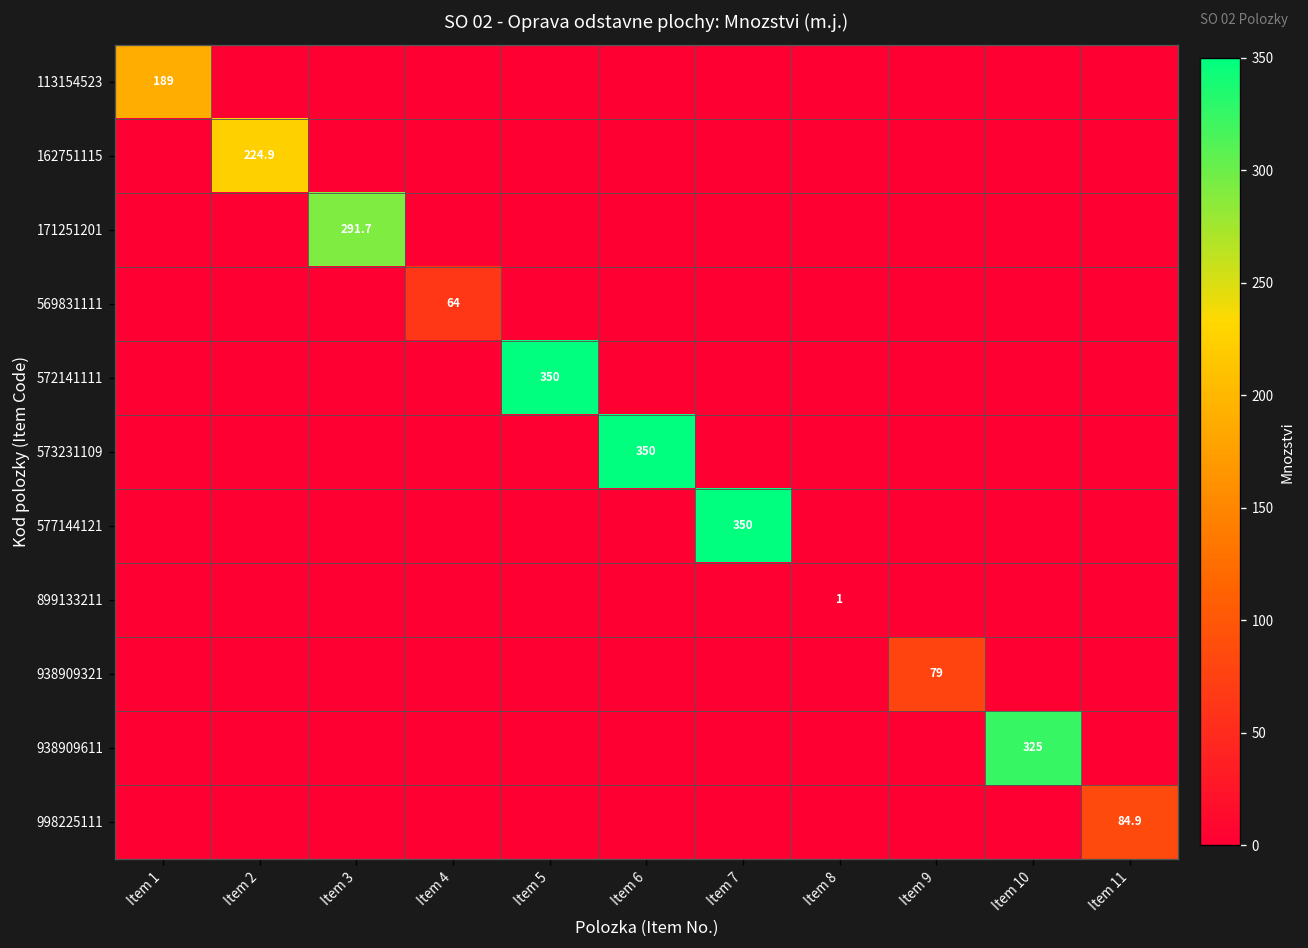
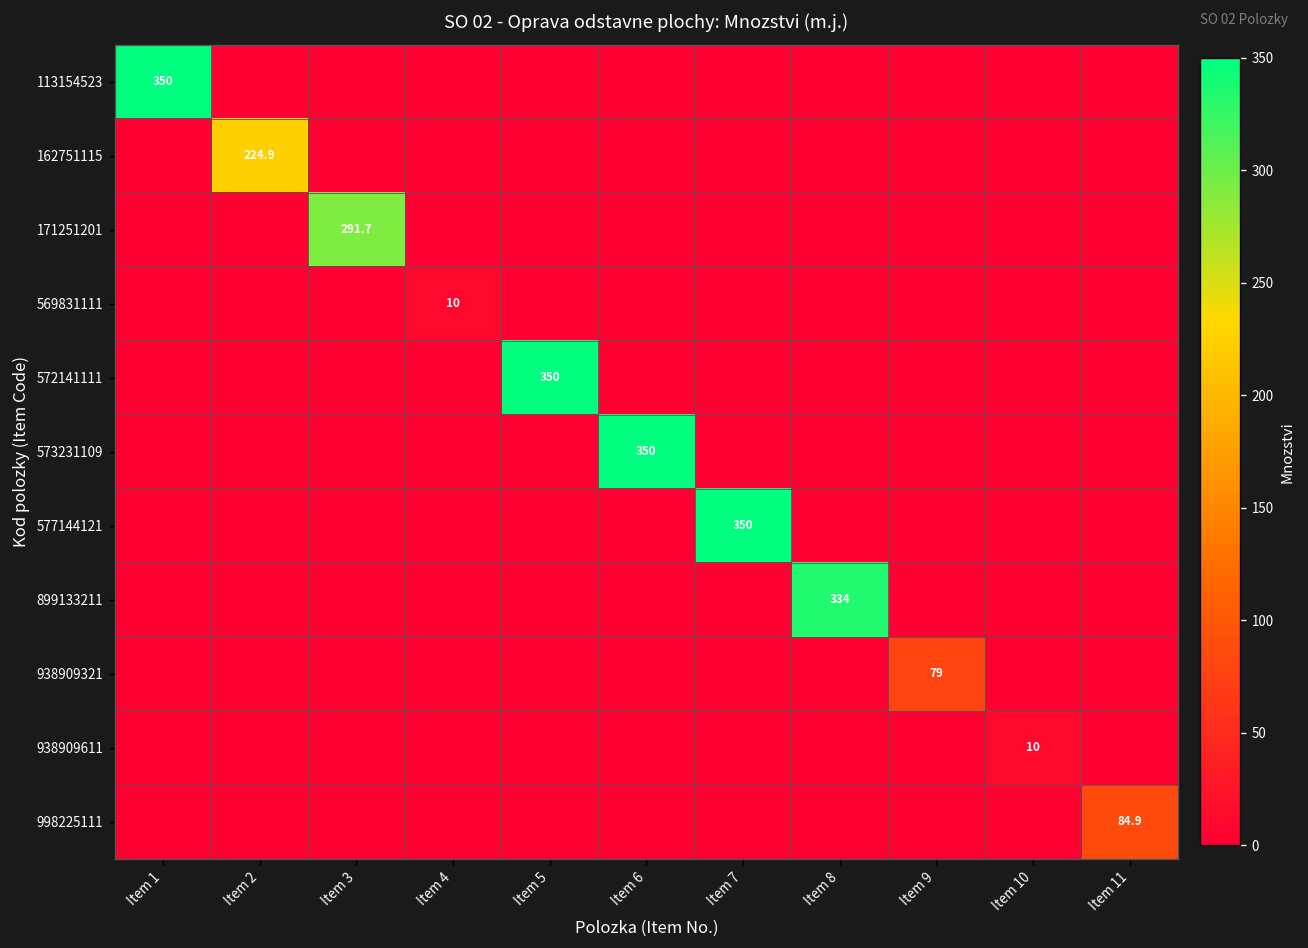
  {
    "113154523": {
-     "Item 1": 189
+     "Item 1": 350
    },
    "162751115": {
      "Item 2": 224.9
    },
    "171251201": {
      "Item 3": 291.7
    },
    "569831111": {
-     "Item 4": 64
+     "Item 4": 10
    },
    "572141111": {
      "Item 5": 350
    },
    "573231109": {
      "Item 6": 350
    },
    "577144121": {
      "Item 7": 350
    },
    "899133211": {
-     "Item 8": 1
+     "Item 8": 334
    },
    "938909321": {
      "Item 9": 79
    },
    "938909611": {
-     "Item 10": 325
+     "Item 10": 10
    },
    "998225111": {
      "Item 11": 84.9
    }
  }
